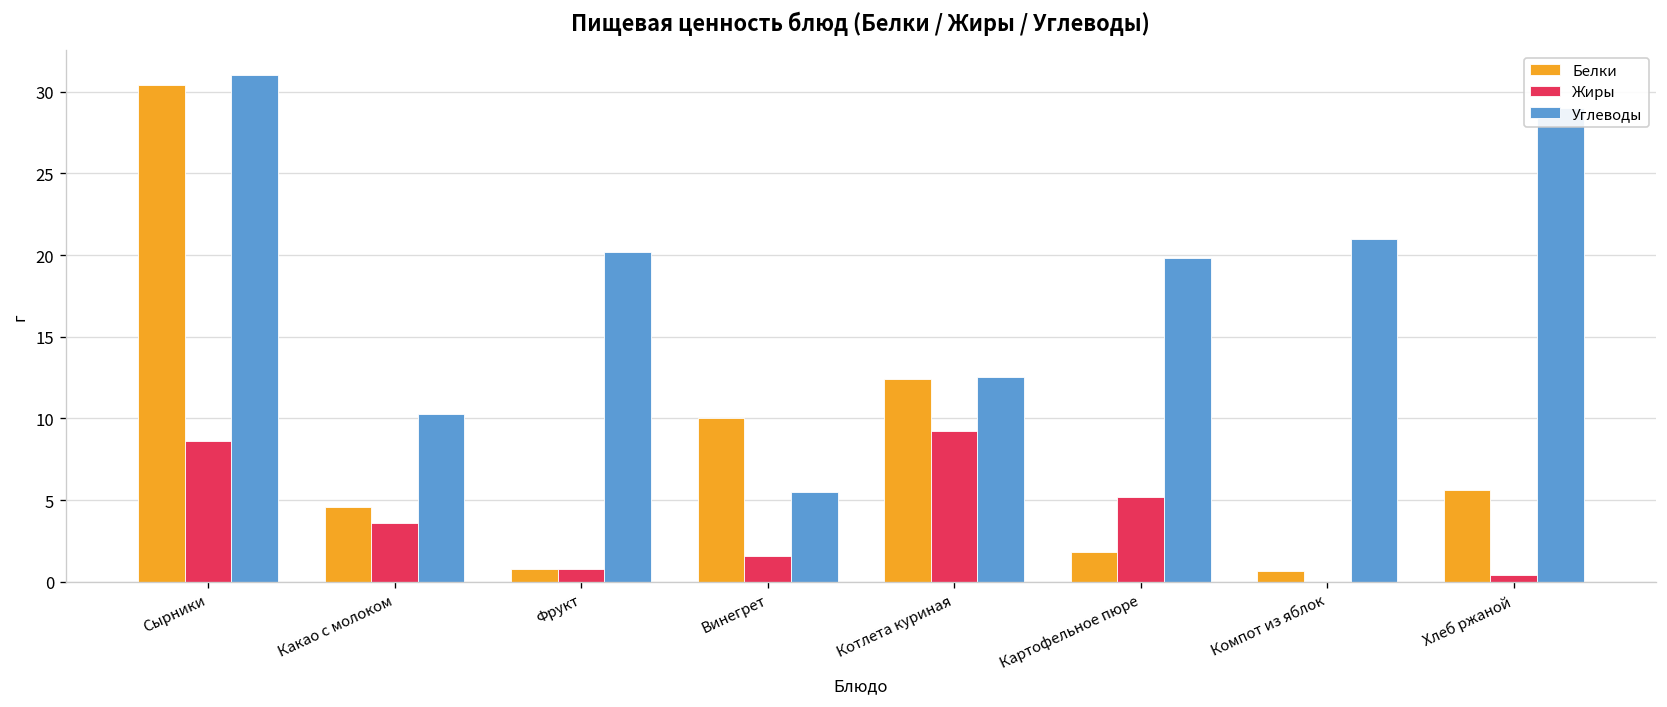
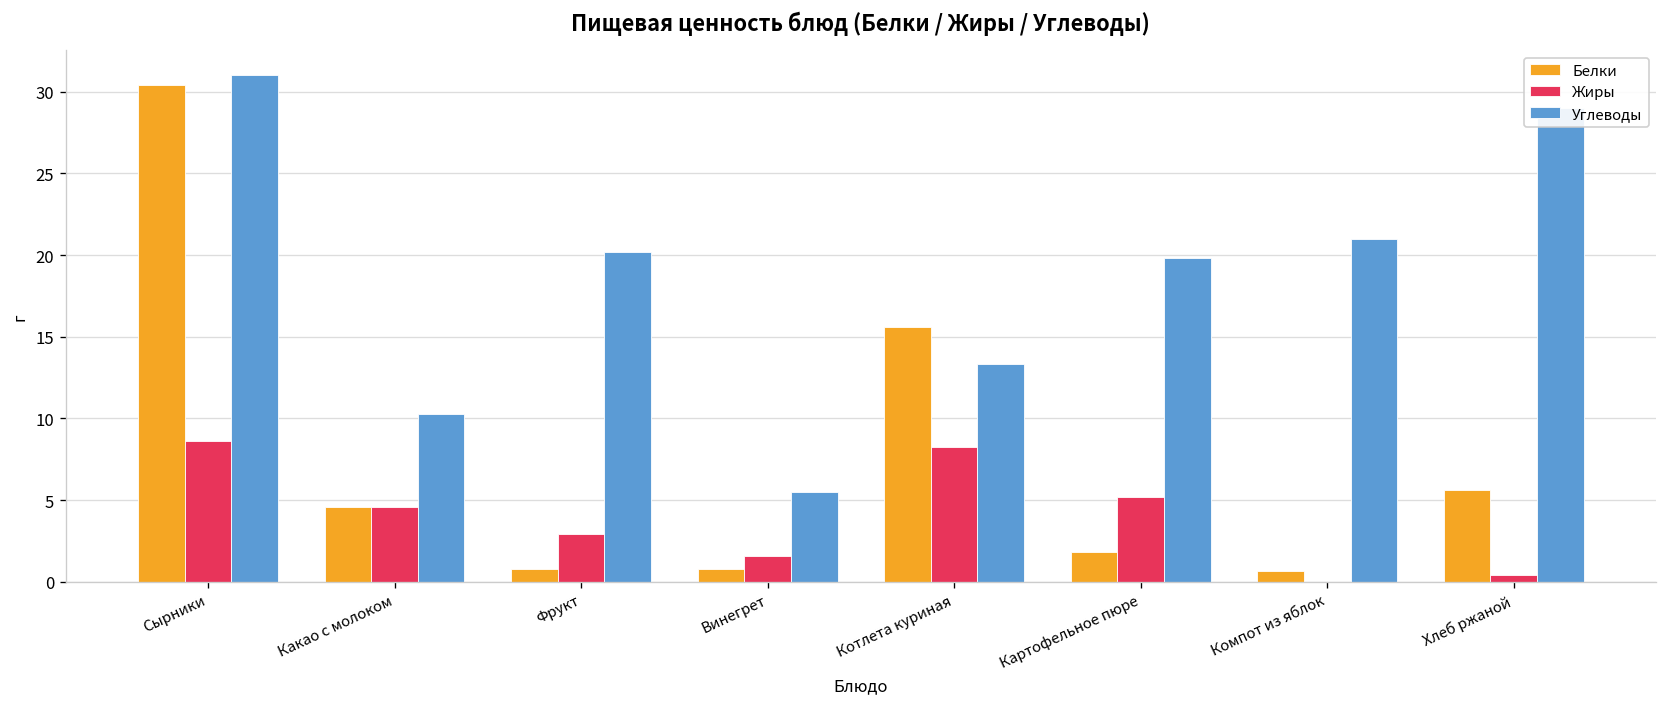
  {
    "Белки": {
      "Сырники": 30.4,
      "Какао с молоком": 4.6,
      "Фрукт": 0.8,
-     "Винегрет": 10.0,
-     "Котлета куриная": 12.4,
+     "Винегрет": 0.8,
+     "Котлета куриная": 15.6,
      "Картофельное пюре": 1.8,
      "Компот из яблок": 0.7,
      "Хлеб ржаной": 5.6
    },
    "Жиры": {
      "Сырники": 8.6,
-     "Какао с молоком": 3.6,
-     "Фрукт": 0.8,
+     "Какао с молоком": 4.6,
+     "Фрукт": 2.9,
      "Винегрет": 1.6,
-     "Котлета куриная": 9.2,
+     "Котлета куриная": 8.3,
      "Картофельное пюре": 5.2,
      "Компот из яблок": 0.0,
      "Хлеб ржаной": 0.4
    },
    "Углеводы": {
      "Сырники": 31.0,
      "Какао с молоком": 10.3,
      "Фрукт": 20.2,
      "Винегрет": 5.5,
-     "Котлета куриная": 12.6,
+     "Котлета куриная": 13.3,
      "Картофельное пюре": 19.8,
      "Компот из яблок": 21.0
    }
  }
